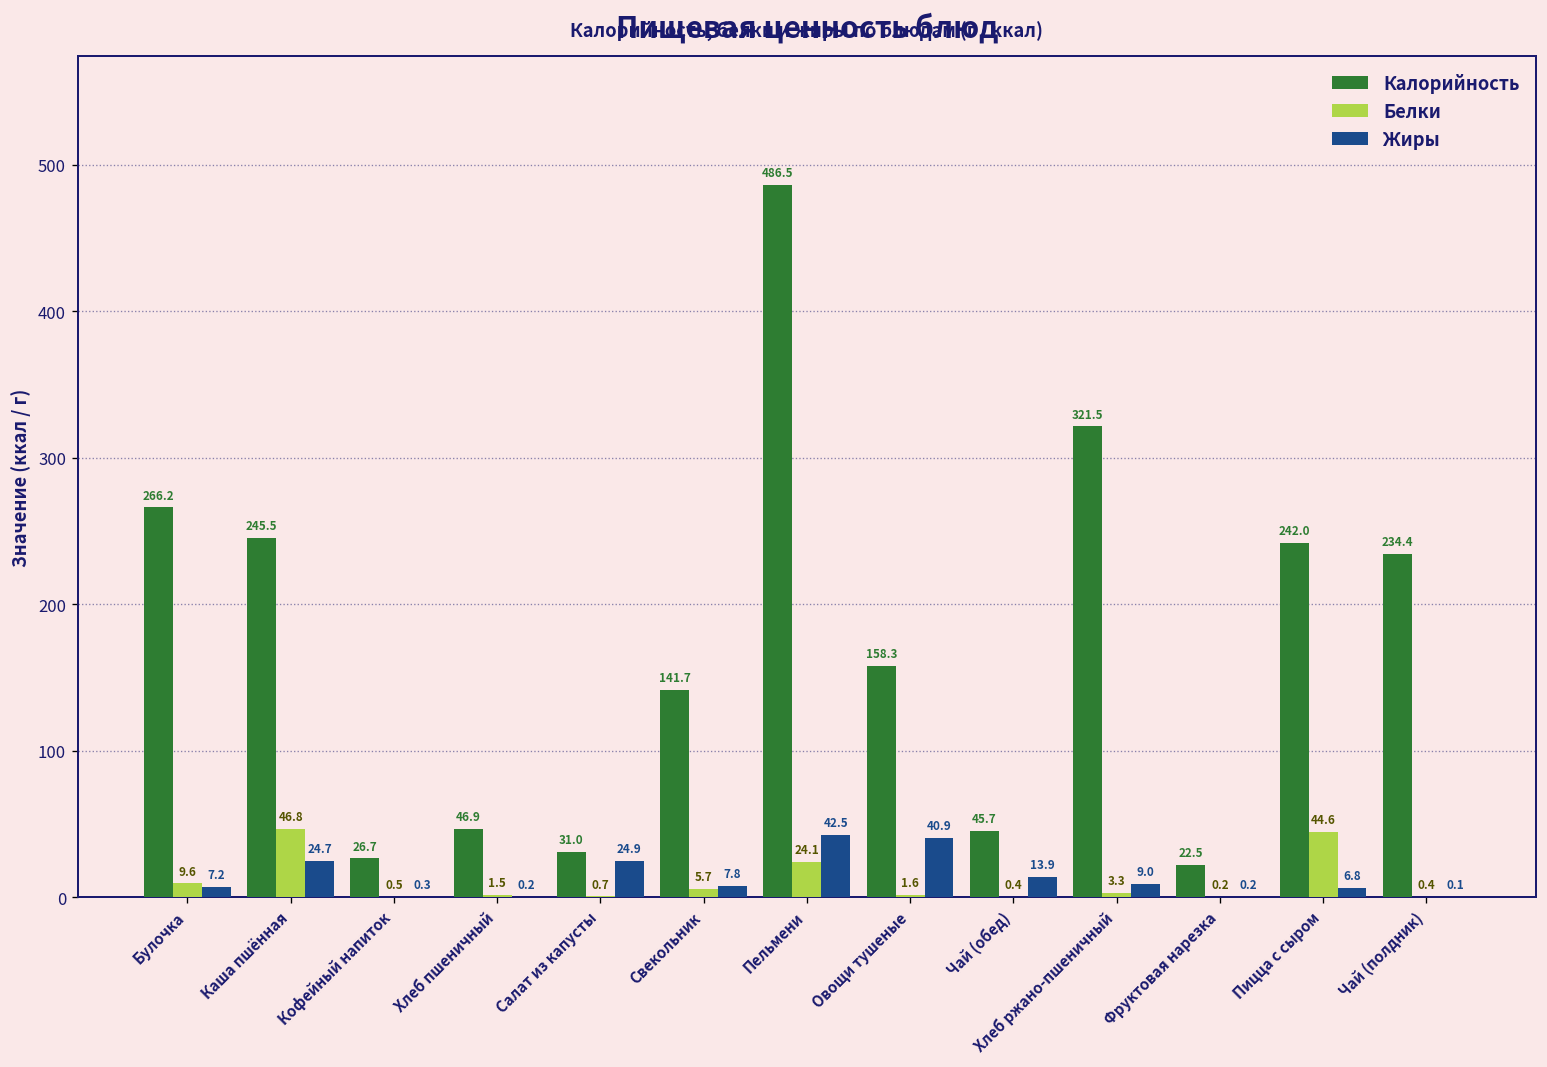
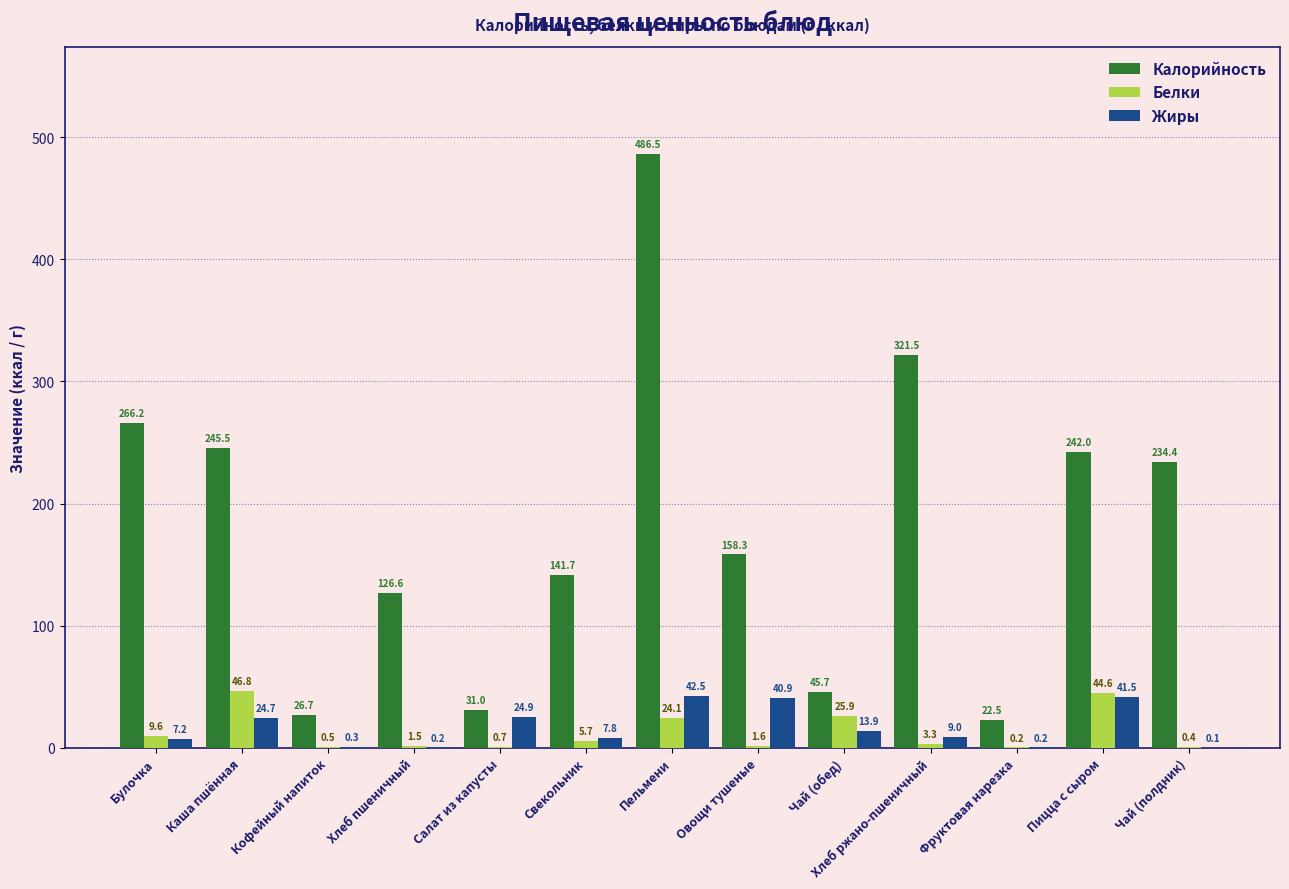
  {
    "Калорийность": {
      "Булочка": 266.2,
      "Каша пшённая": 245.5,
      "Кофейный напиток": 26.7,
-     "Хлеб пшеничный": 46.9,
+     "Хлеб пшеничный": 126.6,
      "Салат из капусты": 31.0,
      "Свекольник": 141.7,
      "Пельмени": 486.5,
      "Овощи тушеные": 158.3,
      "Чай (обед)": 45.7,
      "Хлеб ржано-пшеничный": 321.5,
      "Фруктовая нарезка": 22.5,
      "Пицца с сыром": 242.0,
      "Чай (полдник)": 234.4
    },
    "Белки": {
      "Булочка": 9.6,
      "Каша пшённая": 46.8,
      "Кофейный напиток": 0.5,
      "Хлеб пшеничный": 1.5,
      "Салат из капусты": 0.7,
      "Свекольник": 5.7,
      "Пельмени": 24.1,
      "Овощи тушеные": 1.6,
-     "Чай (обед)": 0.4,
+     "Чай (обед)": 25.9,
      "Хлеб ржано-пшеничный": 3.3,
      "Фруктовая нарезка": 0.2,
      "Пицца с сыром": 44.6,
      "Чай (полдник)": 0.4
    },
    "Жиры": {
      "Булочка": 7.2,
      "Каша пшённая": 24.7,
      "Кофейный напиток": 0.3,
      "Хлеб пшеничный": 0.2,
      "Салат из капусты": 24.9,
      "Свекольник": 7.8,
      "Пельмени": 42.5,
      "Овощи тушеные": 40.9,
      "Чай (обед)": 13.9,
      "Хлеб ржано-пшеничный": 9.0,
      "Фруктовая нарезка": 0.2,
-     "Пицца с сыром": 6.8,
+     "Пицца с сыром": 41.5,
      "Чай (полдник)": 0.1
    }
  }
